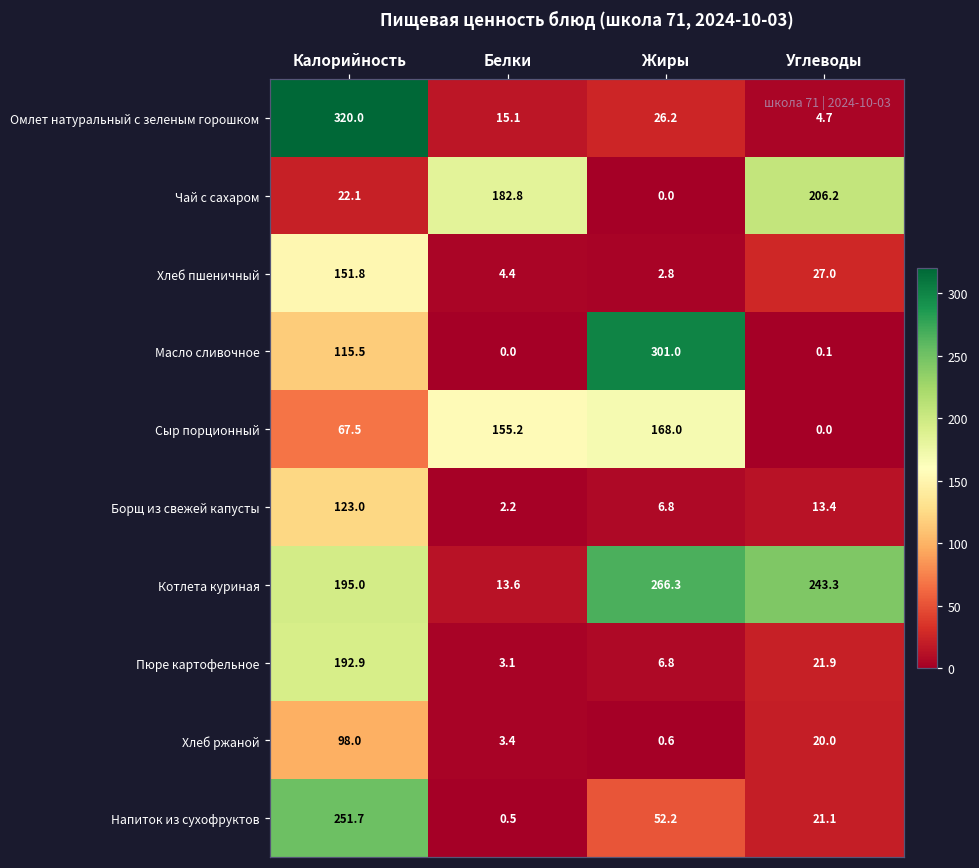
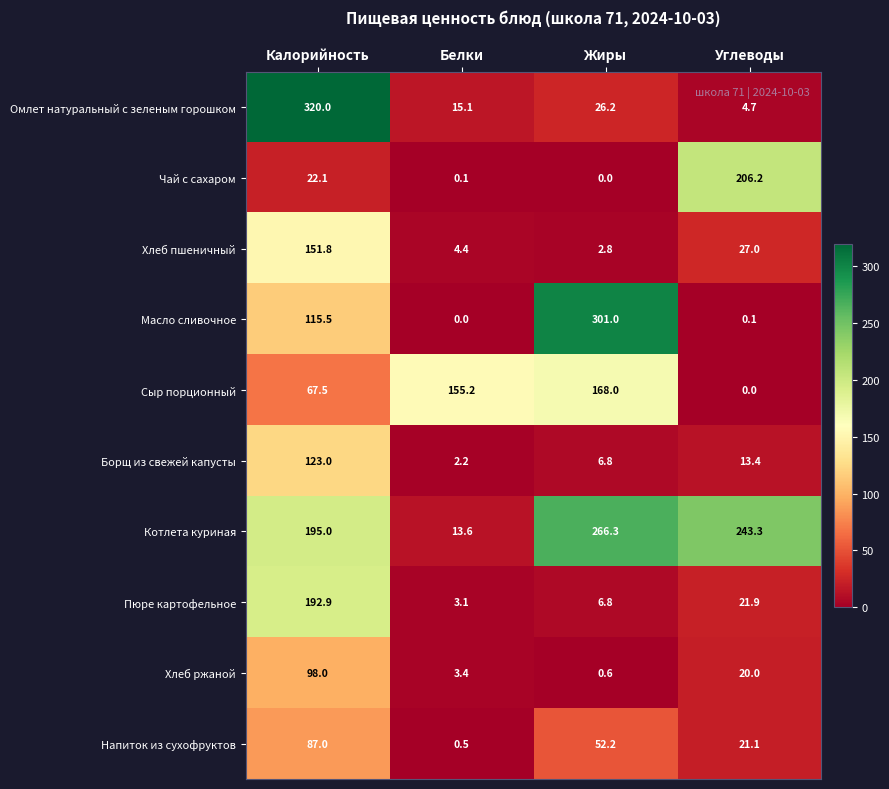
  {
    "Омлет натуральный с зеленым горошком": {
      "Калорийность": 320.0,
      "Белки": 15.1,
      "Жиры": 26.2
    },
    "Чай с сахаром": {
      "Калорийность": 22.1,
-     "Белки": 182.8,
+     "Белки": 0.1,
      "Жиры": 0.0,
      "Углеводы": 206.2
    },
    "Хлеб пшеничный": {
      "Калорийность": 151.8,
      "Белки": 4.4,
      "Жиры": 2.8,
      "Углеводы": 27.0
    },
    "Масло сливочное": {
      "Калорийность": 115.5,
      "Белки": 0.0,
      "Жиры": 301.0,
      "Углеводы": 0.1
    },
    "Сыр порционный": {
      "Калорийность": 67.5,
      "Белки": 155.2,
      "Жиры": 168.0,
      "Углеводы": 0.0
    },
    "Борщ из свежей капусты": {
      "Калорийность": 123.0,
      "Белки": 2.2,
      "Жиры": 6.8,
      "Углеводы": 13.4
    },
    "Котлета куриная": {
      "Калорийность": 195.0,
      "Белки": 13.6,
      "Жиры": 266.3,
      "Углеводы": 243.3
    },
    "Пюре картофельное": {
      "Калорийность": 192.9,
      "Белки": 3.1,
      "Жиры": 6.8,
      "Углеводы": 21.9
    },
    "Хлеб ржаной": {
      "Калорийность": 98.0,
      "Белки": 3.4,
      "Жиры": 0.6,
      "Углеводы": 20.0
    },
    "Напиток из сухофруктов": {
-     "Калорийность": 251.7,
+     "Калорийность": 87.0,
      "Белки": 0.5,
      "Жиры": 52.2,
      "Углеводы": 21.1
    }
  }
